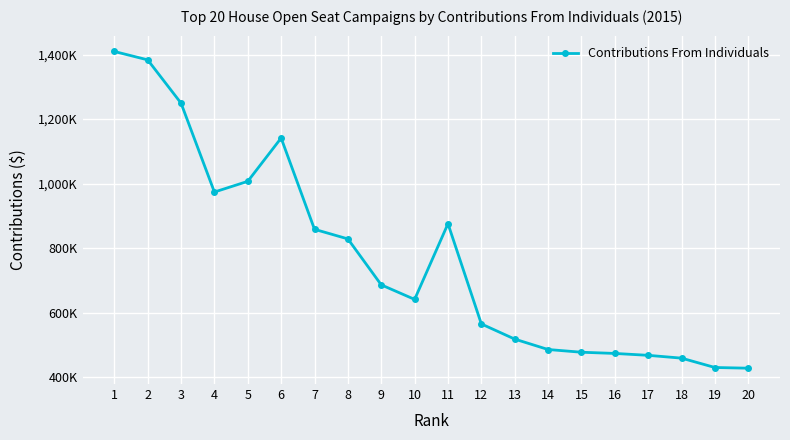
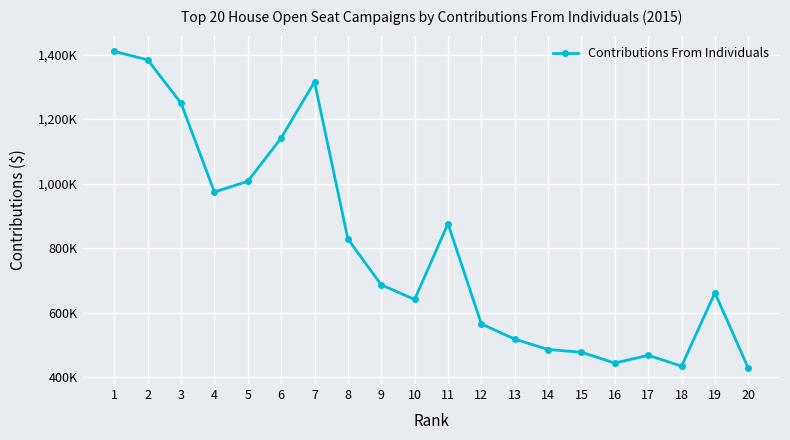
  {
    "1": "1,410,000",
    "2": "1,380,000",
    "3": "1,250,000",
    "4": "970,000",
    "5": "1,010,000",
    "6": "1,140,000",
-   "7": "860,000",
+   "7": "1,320,000",
    "8": "830,000",
    "9": "690,000",
    "10": "640,000",
    "11": "880,000",
    "12": "560,000",
    "13": "520,000",
    "14": "490,000",
    "15": "480,000",
-   "16": "470,000",
+   "16": "440,000",
    "17": "470,000",
-   "18": "460,000",
-   "19": "430,000",
+   "18": "430,000",
+   "19": "660,000",
    "20": "430,000"
  }
